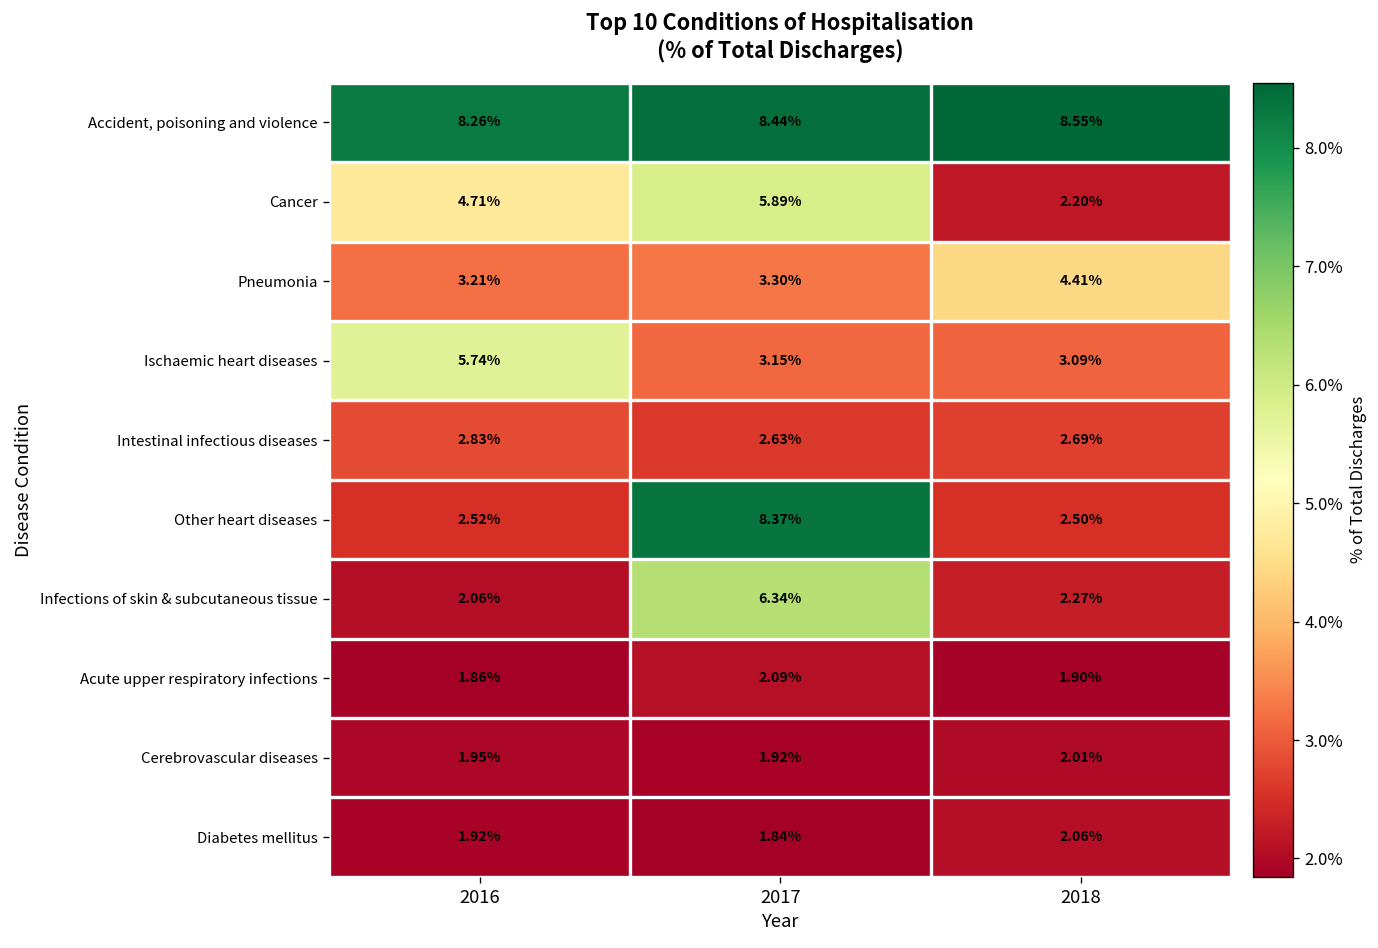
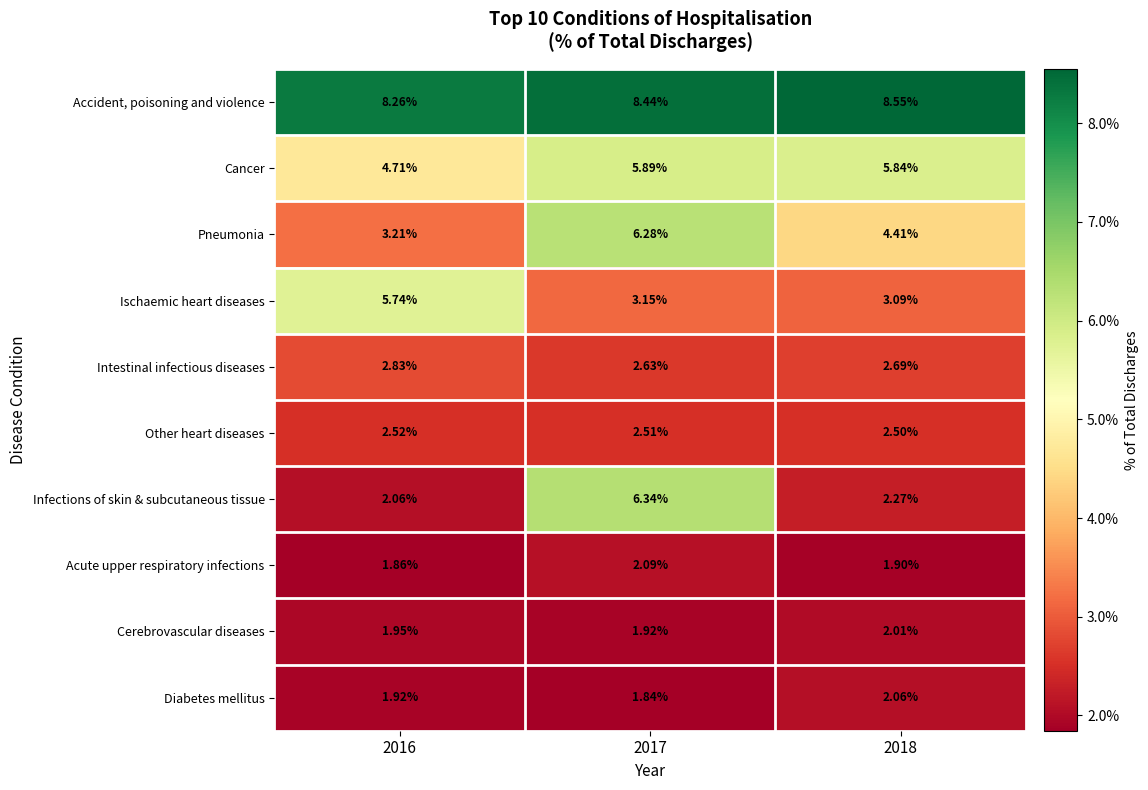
  {
    "Accident, poisoning and violence": {
      "2016": "8.26%",
      "2017": "8.44%",
      "2018": "8.55%"
    },
    "Cancer": {
      "2016": "4.71%",
      "2017": "5.89%",
-     "2018": "2.20%"
+     "2018": "5.84%"
    },
    "Pneumonia": {
      "2016": "3.21%",
-     "2017": "3.30%",
+     "2017": "6.28%",
      "2018": "4.41%"
    },
    "Ischaemic heart diseases": {
      "2016": "5.74%",
      "2017": "3.15%",
      "2018": "3.09%"
    },
    "Intestinal infectious diseases": {
      "2016": "2.83%",
      "2017": "2.63%",
      "2018": "2.69%"
    },
    "Other heart diseases": {
      "2016": "2.52%",
-     "2017": "8.37%",
+     "2017": "2.51%",
      "2018": "2.50%"
    },
    "Infections of skin & subcutaneous tissue": {
      "2016": "2.06%",
      "2017": "6.34%",
      "2018": "2.27%"
    },
    "Acute upper respiratory infections": {
      "2016": "1.86%",
      "2017": "2.09%",
      "2018": "1.90%"
    },
    "Cerebrovascular diseases": {
      "2016": "1.95%",
      "2017": "1.92%",
      "2018": "2.01%"
    },
    "Diabetes mellitus": {
      "2016": "1.92%",
      "2017": "1.84%",
      "2018": "2.06%"
    }
  }
